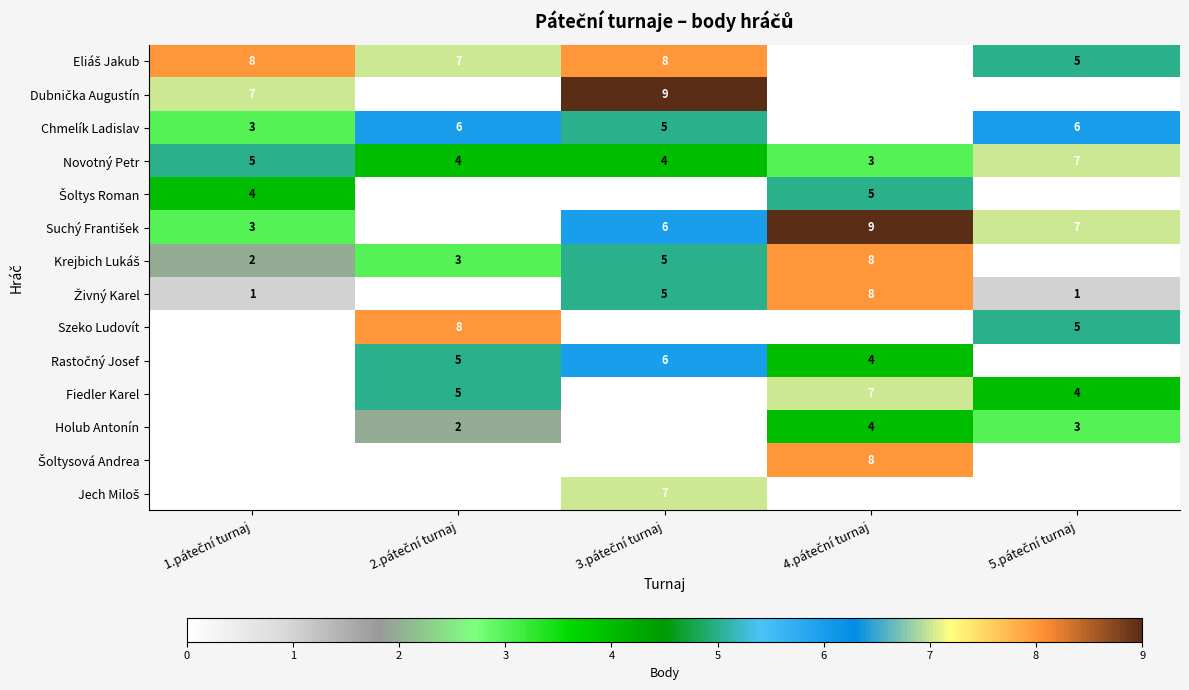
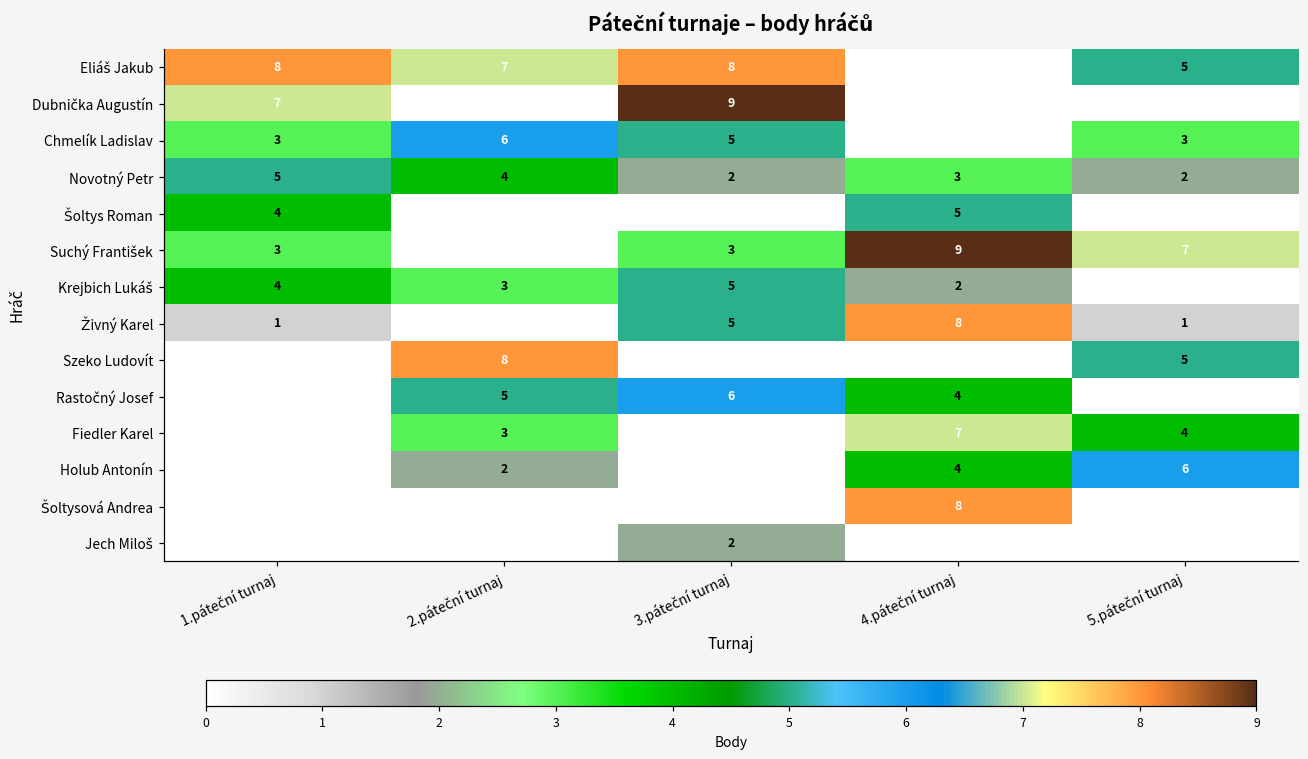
  {
    "Eliáš Jakub": {
      "1.páteční turnaj": 8,
      "2.páteční turnaj": 7,
      "3.páteční turnaj": 8,
      "5.páteční turnaj": 5
    },
    "Dubnička Augustín": {
      "1.páteční turnaj": 7,
      "3.páteční turnaj": 9
    },
    "Chmelík Ladislav": {
      "1.páteční turnaj": 3,
      "2.páteční turnaj": 6,
      "3.páteční turnaj": 5,
-     "5.páteční turnaj": 6
+     "5.páteční turnaj": 3
    },
    "Novotný Petr": {
      "1.páteční turnaj": 5,
      "2.páteční turnaj": 4,
-     "3.páteční turnaj": 4,
+     "3.páteční turnaj": 2,
      "4.páteční turnaj": 3,
-     "5.páteční turnaj": 7
+     "5.páteční turnaj": 2
    },
    "Šoltys Roman": {
      "1.páteční turnaj": 4,
      "4.páteční turnaj": 5
    },
    "Suchý František": {
      "1.páteční turnaj": 3,
-     "3.páteční turnaj": 6,
+     "3.páteční turnaj": 3,
      "4.páteční turnaj": 9,
      "5.páteční turnaj": 7
    },
    "Krejbich Lukáš": {
-     "1.páteční turnaj": 2,
+     "1.páteční turnaj": 4,
      "2.páteční turnaj": 3,
      "3.páteční turnaj": 5,
-     "4.páteční turnaj": 8
+     "4.páteční turnaj": 2
    },
    "Živný Karel": {
      "1.páteční turnaj": 1,
      "3.páteční turnaj": 5,
      "4.páteční turnaj": 8,
      "5.páteční turnaj": 1
    },
    "Szeko Ludovít": {
      "2.páteční turnaj": 8,
      "5.páteční turnaj": 5
    },
    "Rastočný Josef": {
      "2.páteční turnaj": 5,
      "3.páteční turnaj": 6,
      "4.páteční turnaj": 4
    },
    "Fiedler Karel": {
-     "2.páteční turnaj": 5,
+     "2.páteční turnaj": 3,
      "4.páteční turnaj": 7,
      "5.páteční turnaj": 4
    },
    "Holub Antonín": {
      "2.páteční turnaj": 2,
      "4.páteční turnaj": 4,
-     "5.páteční turnaj": 3
+     "5.páteční turnaj": 6
    },
    "Šoltysová Andrea": {
      "4.páteční turnaj": 8
    },
    "Jech Miloš": {
-     "3.páteční turnaj": 7
+     "3.páteční turnaj": 2
    }
  }
